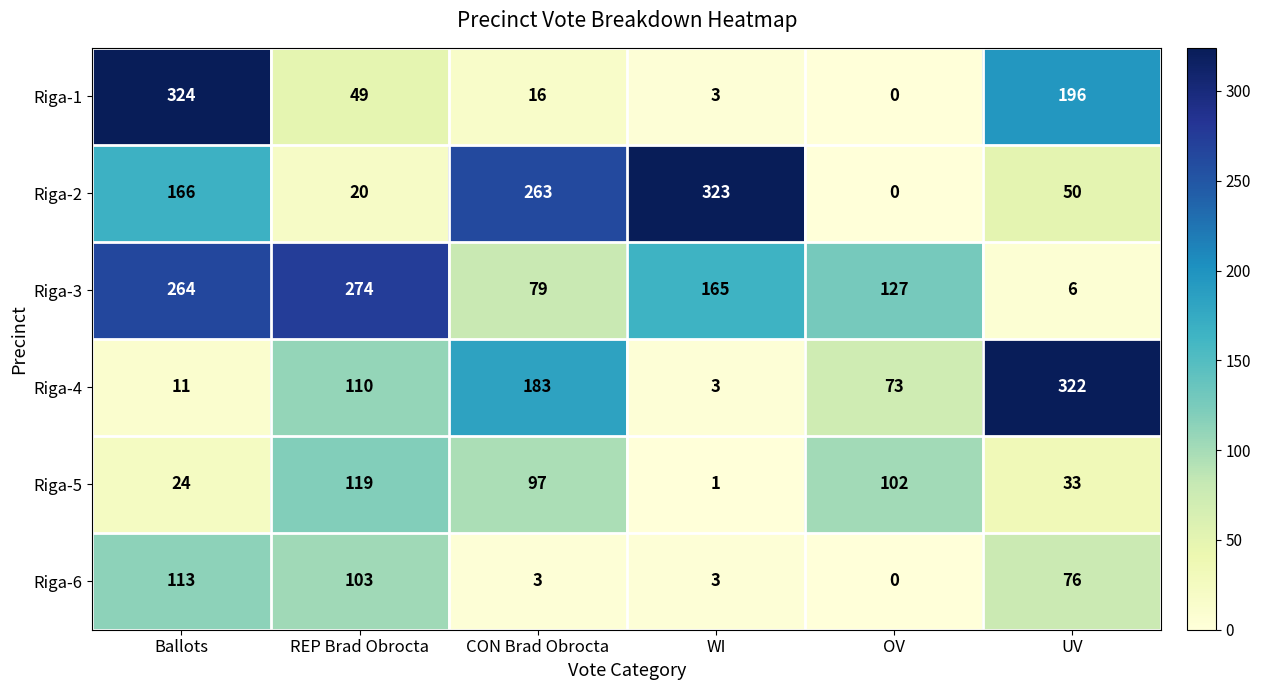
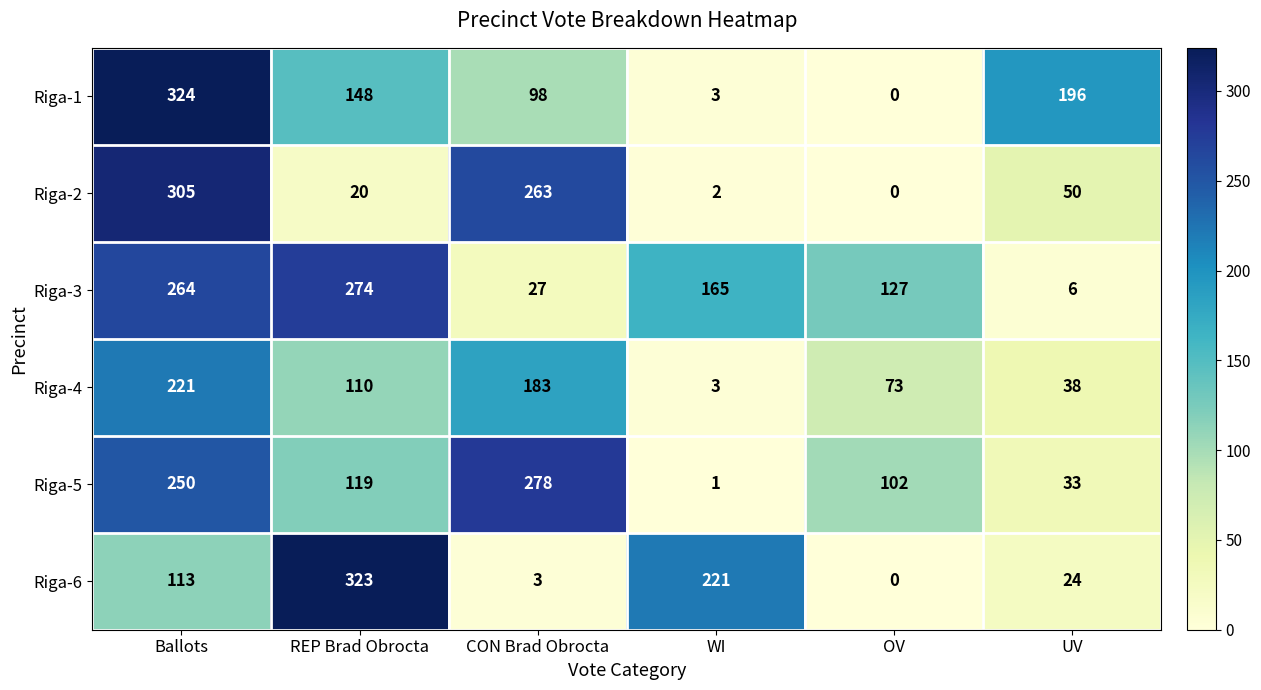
  {
    "Riga-1": {
      "Ballots": 324,
-     "REP Brad Obrocta": 49,
-     "CON Brad Obrocta": 16,
+     "REP Brad Obrocta": 148,
+     "CON Brad Obrocta": 98,
      "WI": 3,
      "OV": 0,
      "UV": 196
    },
    "Riga-2": {
-     "Ballots": 166,
+     "Ballots": 305,
      "REP Brad Obrocta": 20,
      "CON Brad Obrocta": 263,
-     "WI": 323,
+     "WI": 2,
      "OV": 0,
      "UV": 50
    },
    "Riga-3": {
      "Ballots": 264,
      "REP Brad Obrocta": 274,
-     "CON Brad Obrocta": 79,
+     "CON Brad Obrocta": 27,
      "WI": 165,
      "OV": 127,
      "UV": 6
    },
    "Riga-4": {
-     "Ballots": 11,
+     "Ballots": 221,
      "REP Brad Obrocta": 110,
      "CON Brad Obrocta": 183,
      "WI": 3,
      "OV": 73,
-     "UV": 322
+     "UV": 38
    },
    "Riga-5": {
-     "Ballots": 24,
+     "Ballots": 250,
      "REP Brad Obrocta": 119,
-     "CON Brad Obrocta": 97,
+     "CON Brad Obrocta": 278,
      "WI": 1,
      "OV": 102,
      "UV": 33
    },
    "Riga-6": {
      "Ballots": 113,
-     "REP Brad Obrocta": 103,
+     "REP Brad Obrocta": 323,
      "CON Brad Obrocta": 3,
-     "WI": 3,
+     "WI": 221,
      "OV": 0,
-     "UV": 76
+     "UV": 24
    }
  }
